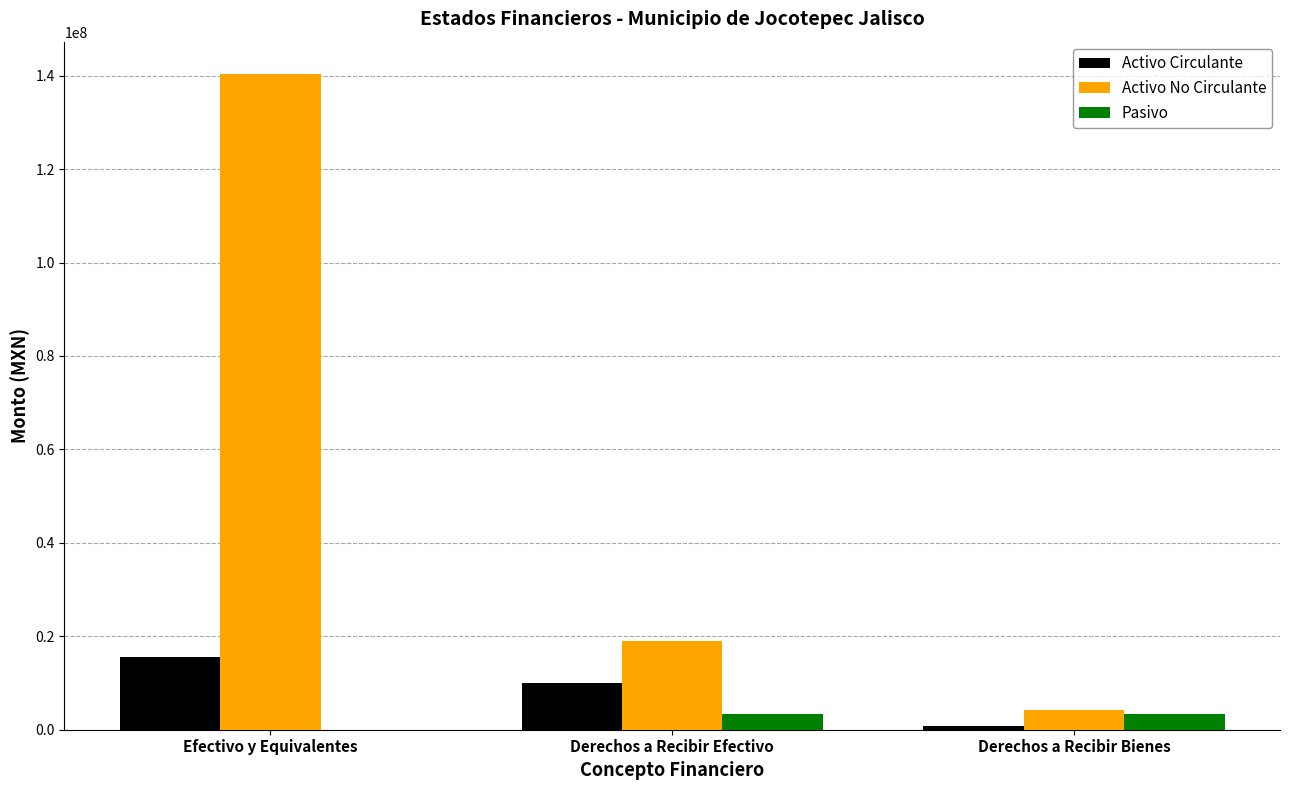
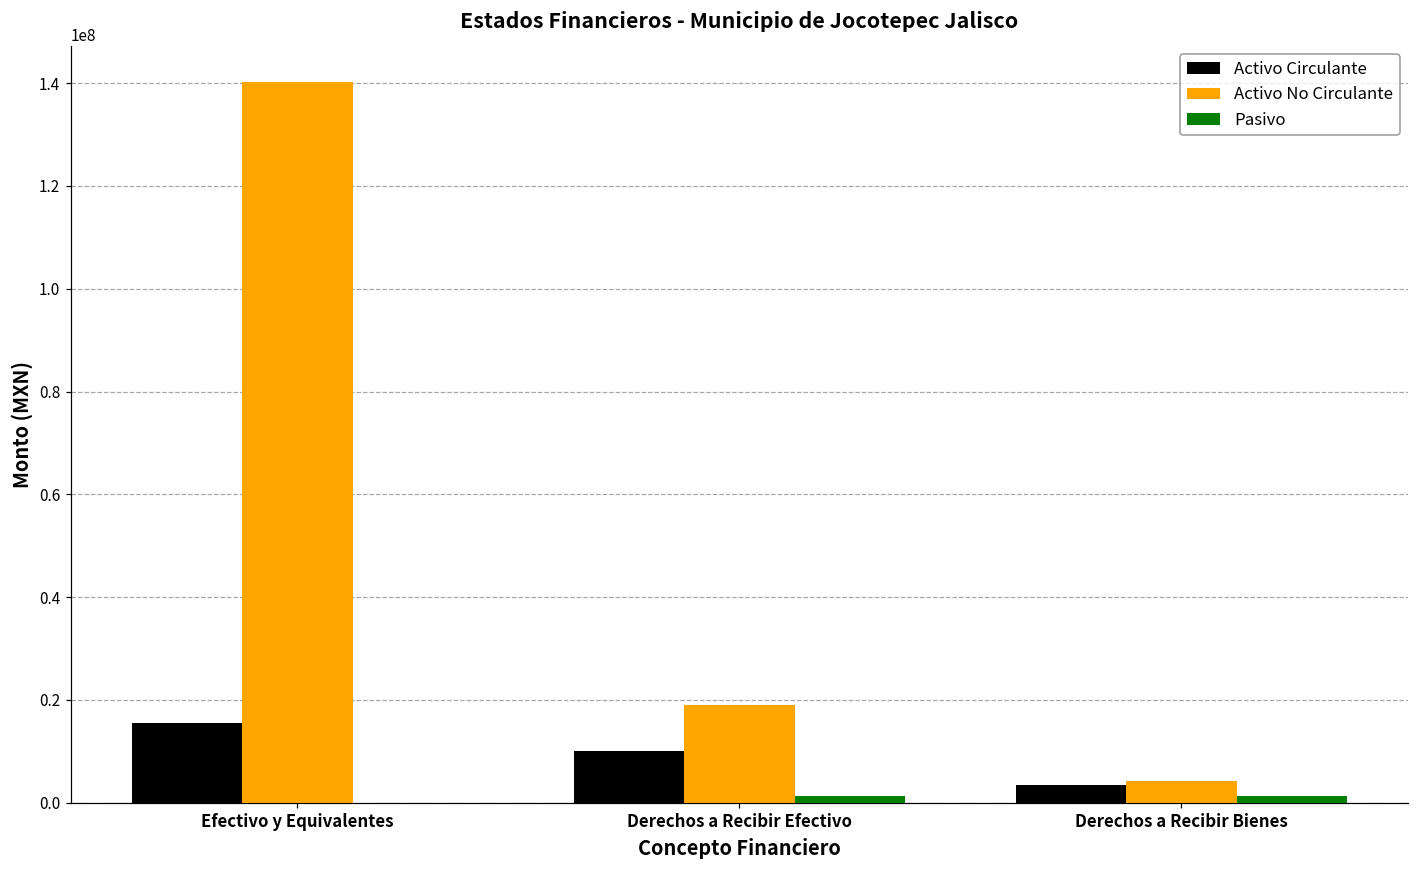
  {
    "Activo Circulante": {
      "Efectivo y Equivalentes": 16000000,
      "Derechos a Recibir Efectivo": 10000000,
-     "Derechos a Recibir Bienes": 1000000
+     "Derechos a Recibir Bienes": 3000000
    },
    "Activo No Circulante": {
      "Efectivo y Equivalentes": 140000000,
      "Derechos a Recibir Efectivo": 19000000,
      "Derechos a Recibir Bienes": 4000000
    },
    "Pasivo": {
-     "Derechos a Recibir Efectivo": 3000000,
-     "Derechos a Recibir Bienes": 3000000
+     "Derechos a Recibir Efectivo": 1000000,
+     "Derechos a Recibir Bienes": 1000000
    }
  }
